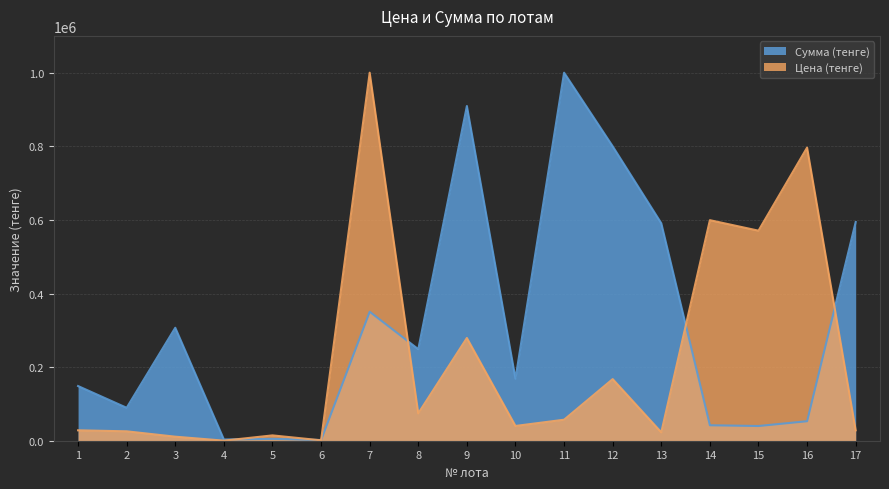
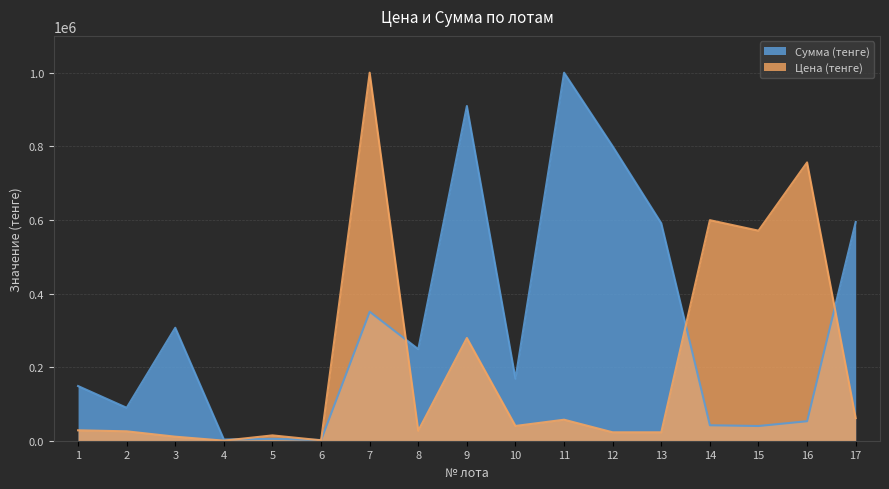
  {
    "Сумма (тенге)": {
      "1": 150000,
      "2": 90000,
      "3": 310000,
      "5": 10000,
      "7": 350000,
      "8": 250000,
      "9": 910000,
      "10": 170000,
      "11": 1000000,
      "12": 800000,
      "13": 590000,
      "14": 40000,
      "15": 40000,
      "16": 50000,
      "17": 590000
    },
    "Цена (тенге)": {
      "1": 30000,
      "2": 30000,
      "3": 10000,
      "5": 10000,
      "7": 1000000,
-     "8": 70000,
+     "8": 30000,
      "9": 280000,
      "10": 40000,
      "11": 60000,
-     "12": 170000,
+     "12": 20000,
      "13": 20000,
      "14": 600000,
      "15": 570000,
-     "16": 800000,
-     "17": 30000
+     "16": 760000,
+     "17": 60000
    }
  }
